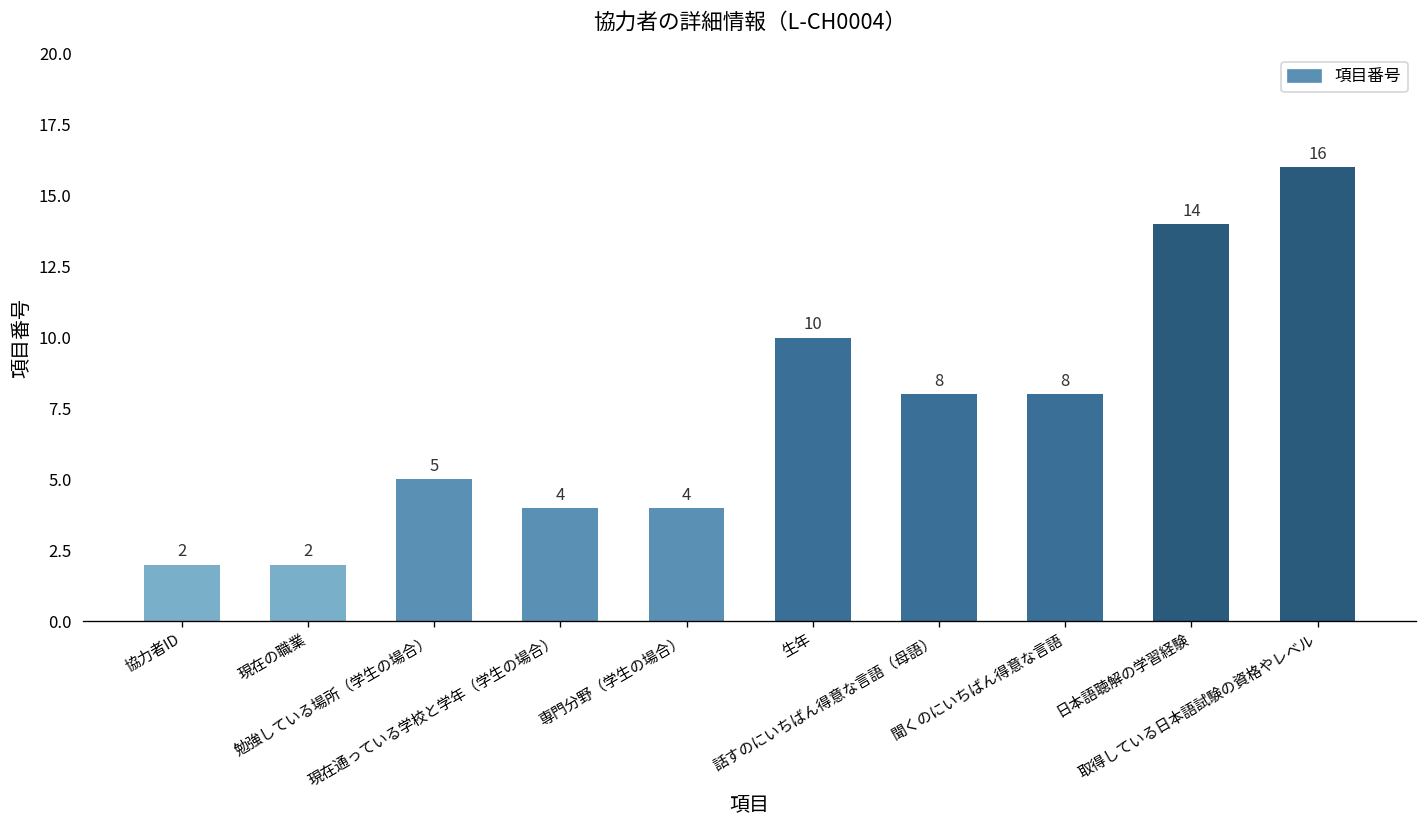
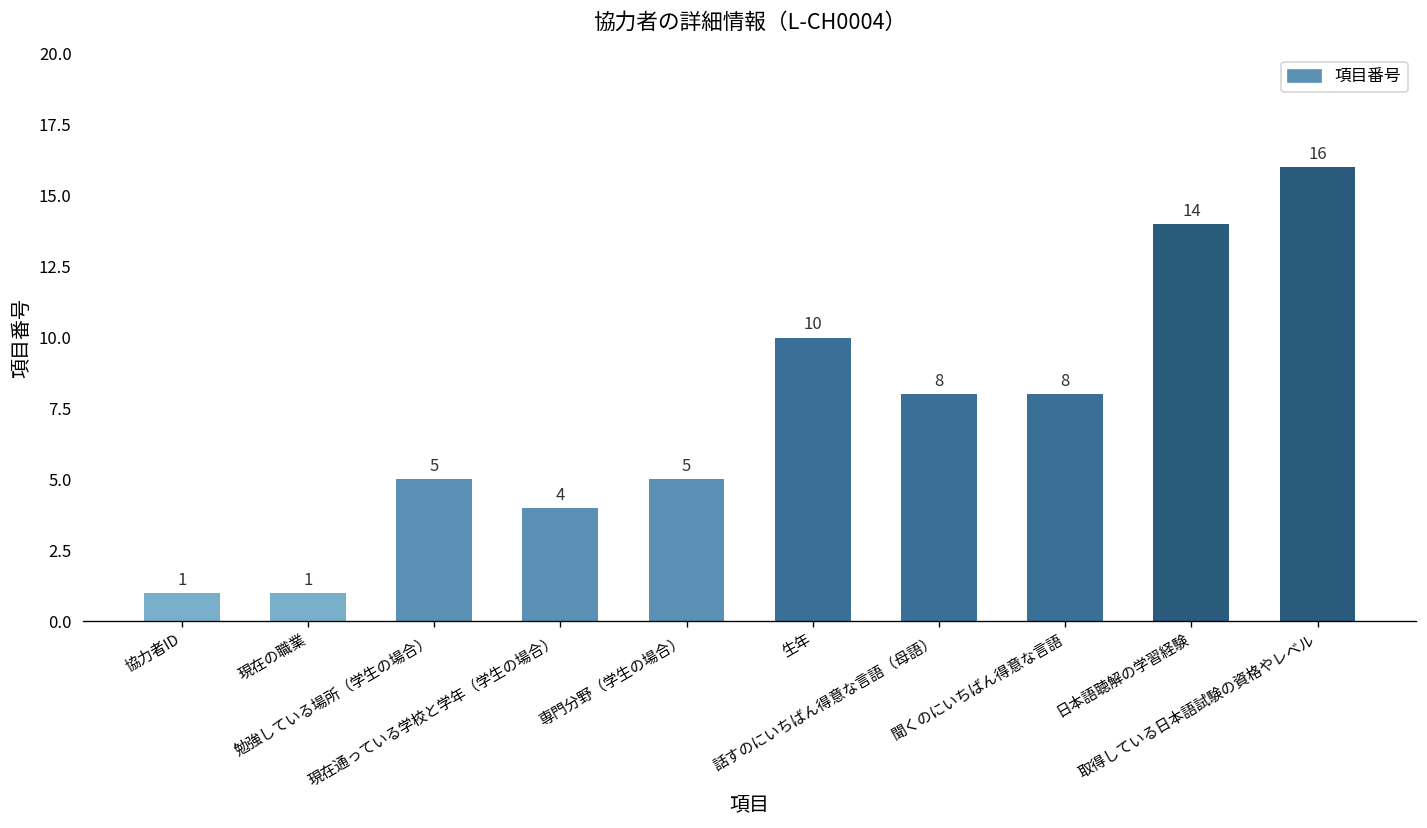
  {
-   "協力者ID": 2,
-   "現在の職業": 2,
+   "協力者ID": 1,
+   "現在の職業": 1,
    "勉強している場所（学生の場合）": 5,
    "現在通っている学校と学年（学生の場合）": 4,
-   "専門分野（学生の場合）": 4,
+   "専門分野（学生の場合）": 5,
    "生年": 10,
    "話すのにいちばん得意な言語（母語）": 8,
    "聞くのにいちばん得意な言語": 8,
    "日本語聴解の学習経験": 14,
    "取得している日本語試験の資格やレベル": 16
  }
